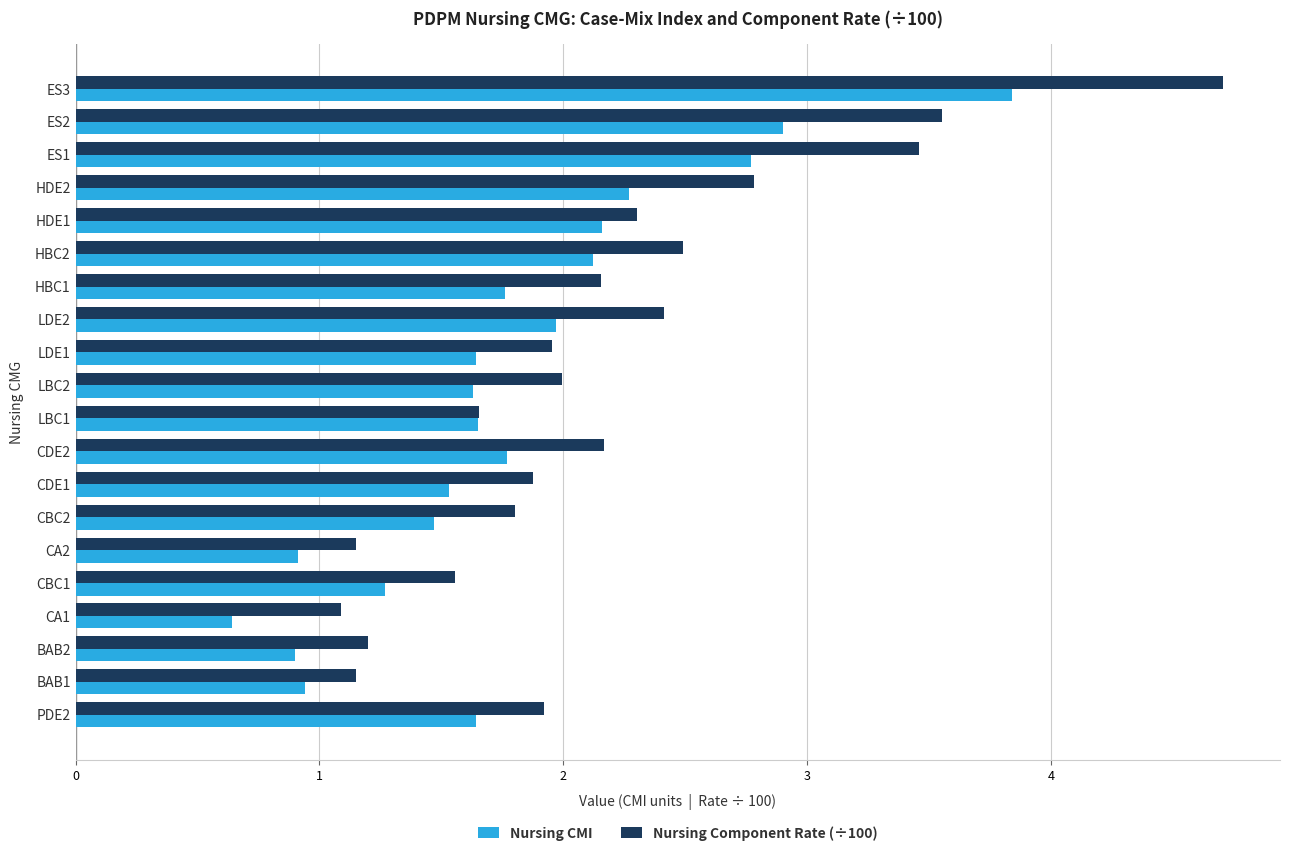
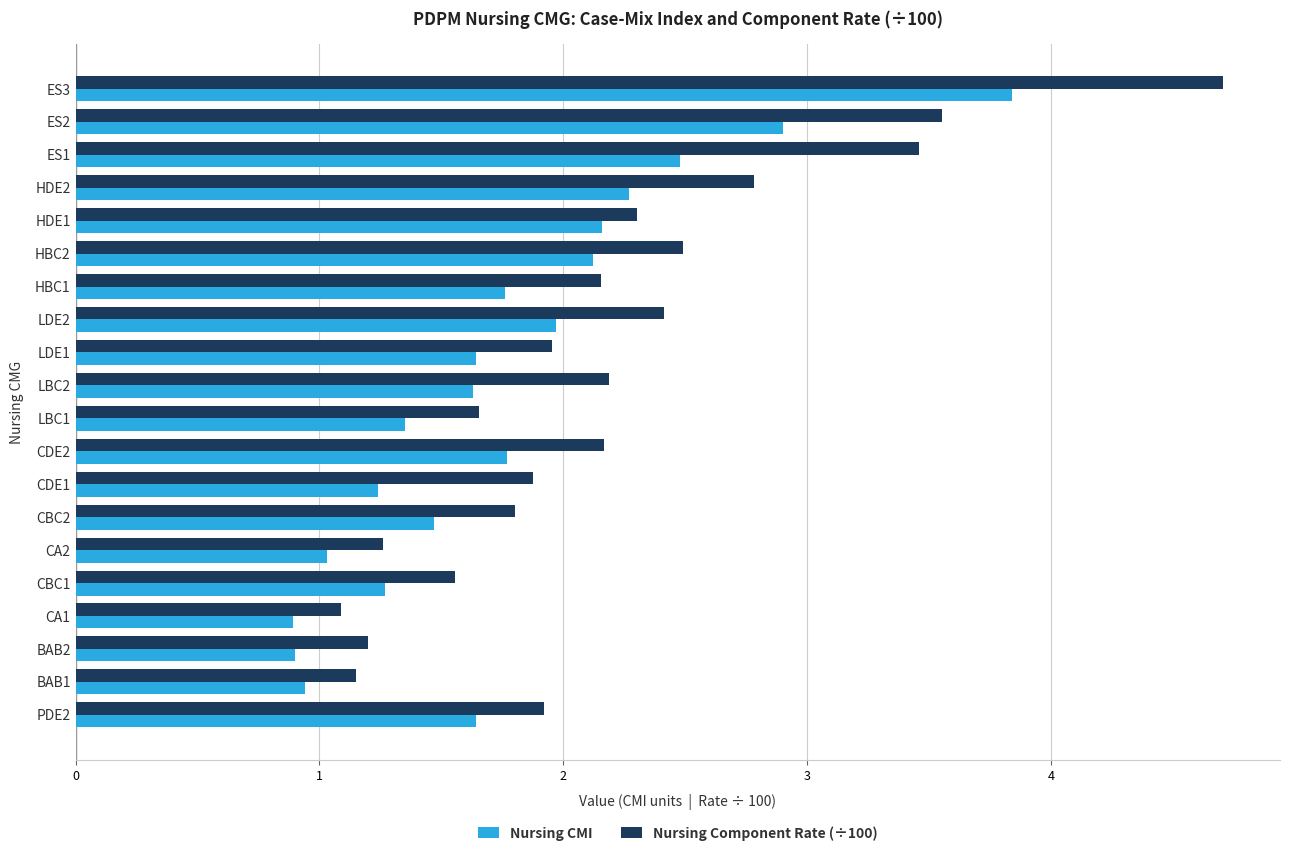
  {
    "Nursing CMI": {
      "ES3": 3.84,
      "ES2": 2.90,
-     "ES1": 2.77,
+     "ES1": 2.48,
      "HDE2": 2.27,
      "HDE1": 2.16,
      "HBC2": 2.12,
      "HBC1": 1.76,
      "LDE2": 1.97,
      "LDE1": 1.64,
      "LBC2": 1.63,
-     "LBC1": 1.65,
+     "LBC1": 1.35,
      "CDE2": 1.77,
-     "CDE1": 1.53,
+     "CDE1": 1.24,
      "CBC2": 1.47,
-     "CA2": 0.91,
+     "CA2": 1.03,
      "CBC1": 1.27,
-     "CA1": 0.64,
+     "CA1": 0.89,
      "BAB2": 0.90,
      "BAB1": 0.94,
      "PDE2": 1.64
    },
    "Nursing Component Rate (÷100)": {
      "ES3": 4.70,
      "ES2": 3.55,
      "ES1": 3.46,
      "HDE2": 2.78,
      "HDE1": 2.30,
      "HBC2": 2.49,
      "HBC1": 2.16,
      "LDE2": 2.41,
      "LDE1": 1.95,
-     "LBC2": 2.00,
+     "LBC2": 2.19,
      "LBC1": 1.65,
      "CDE2": 2.17,
      "CDE1": 1.87,
      "CBC2": 1.80,
-     "CA2": 1.15,
+     "CA2": 1.26,
      "CBC1": 1.56,
      "CA1": 1.09,
      "BAB2": 1.20,
      "BAB1": 1.15,
      "PDE2": 1.92
    }
  }
